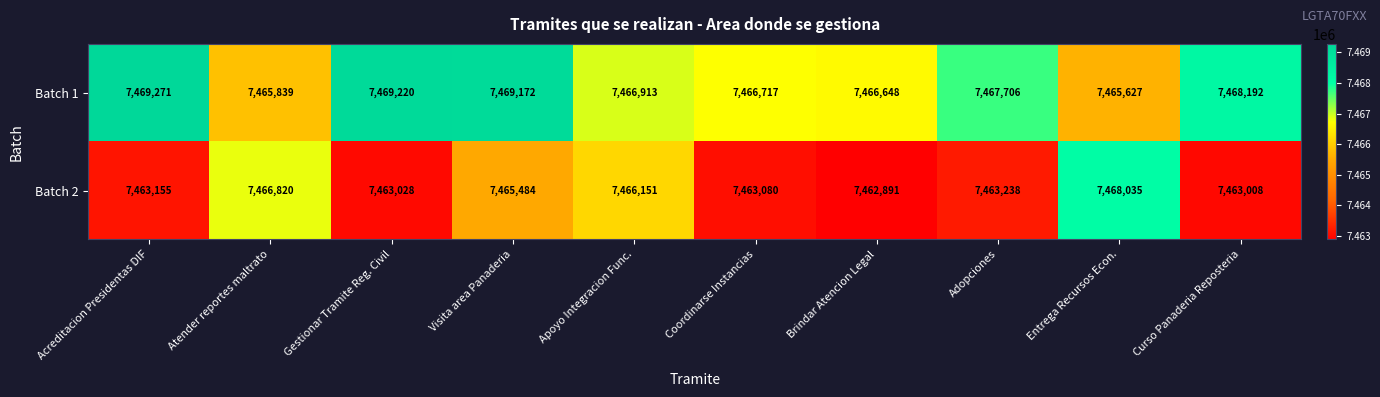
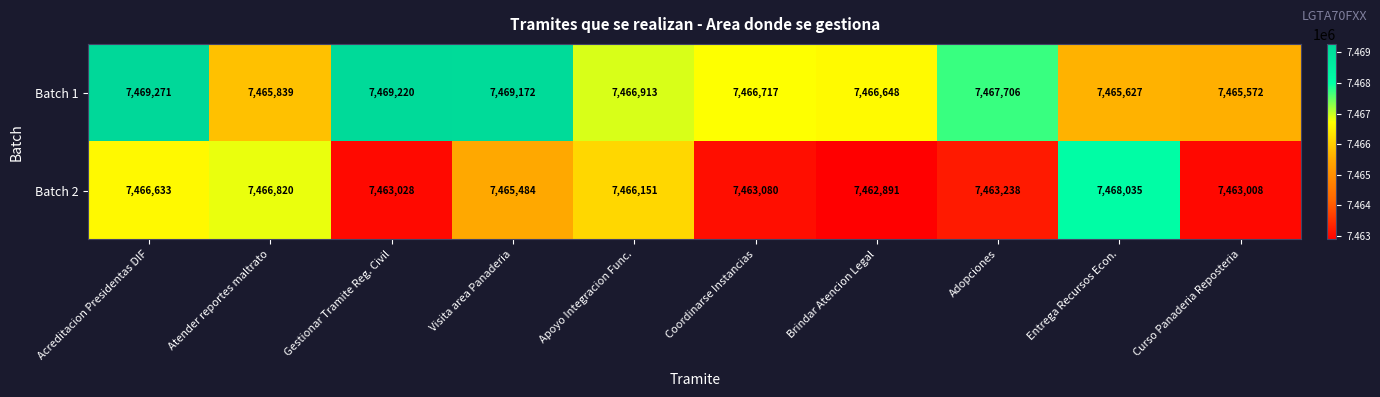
  {
    "Batch 1": {
      "Acreditacion Presidentas DIF": "7,469,271",
      "Atender reportes maltrato": "7,465,839",
      "Gestionar Tramite Reg. Civil": "7,469,220",
      "Visita area Panaderia": "7,469,172",
      "Apoyo Integracion Func.": "7,466,913",
      "Coordinarse Instancias": "7,466,717",
      "Brindar Atencion Legal": "7,466,648",
      "Adopciones": "7,467,706",
      "Entrega Recursos Econ.": "7,465,627",
-     "Curso Panaderia Reposteria": "7,468,192"
+     "Curso Panaderia Reposteria": "7,465,572"
    },
    "Batch 2": {
-     "Acreditacion Presidentas DIF": "7,463,155",
+     "Acreditacion Presidentas DIF": "7,466,633",
      "Atender reportes maltrato": "7,466,820",
      "Gestionar Tramite Reg. Civil": "7,463,028",
      "Visita area Panaderia": "7,465,484",
      "Apoyo Integracion Func.": "7,466,151",
      "Coordinarse Instancias": "7,463,080",
      "Brindar Atencion Legal": "7,462,891",
      "Adopciones": "7,463,238",
      "Entrega Recursos Econ.": "7,468,035",
      "Curso Panaderia Reposteria": "7,463,008"
    }
  }
